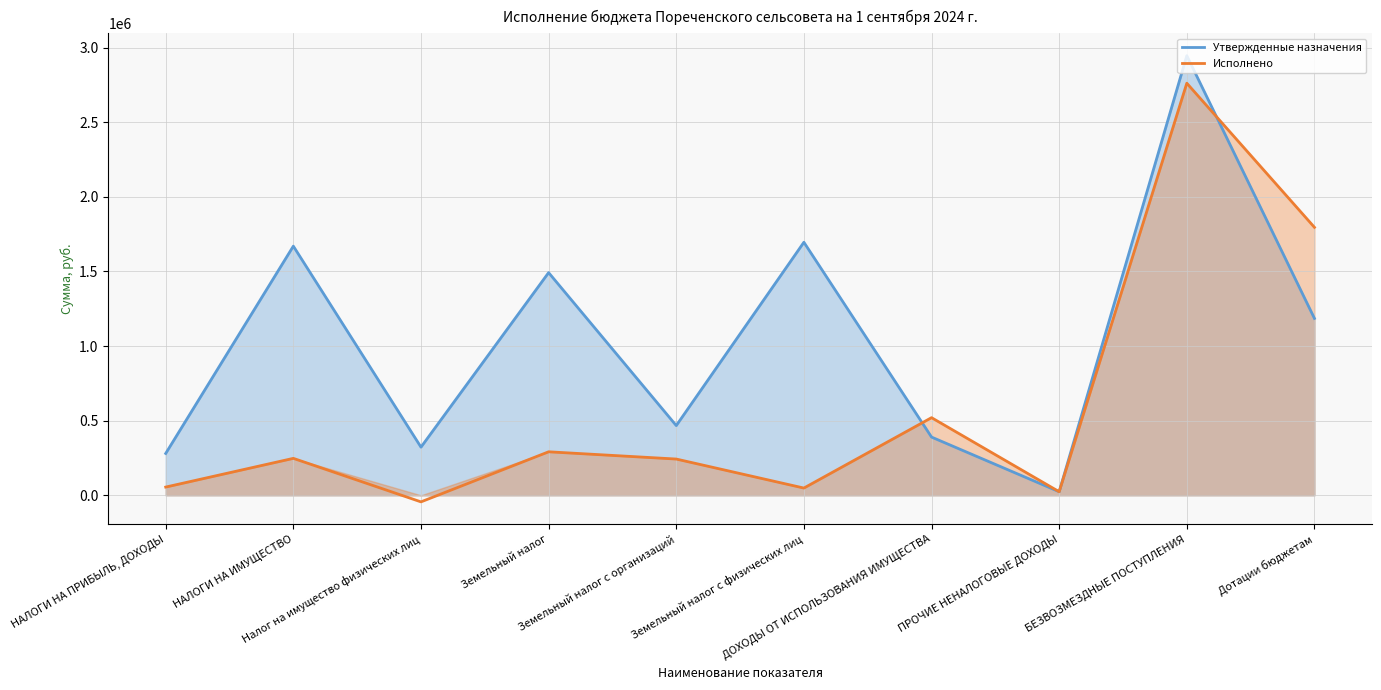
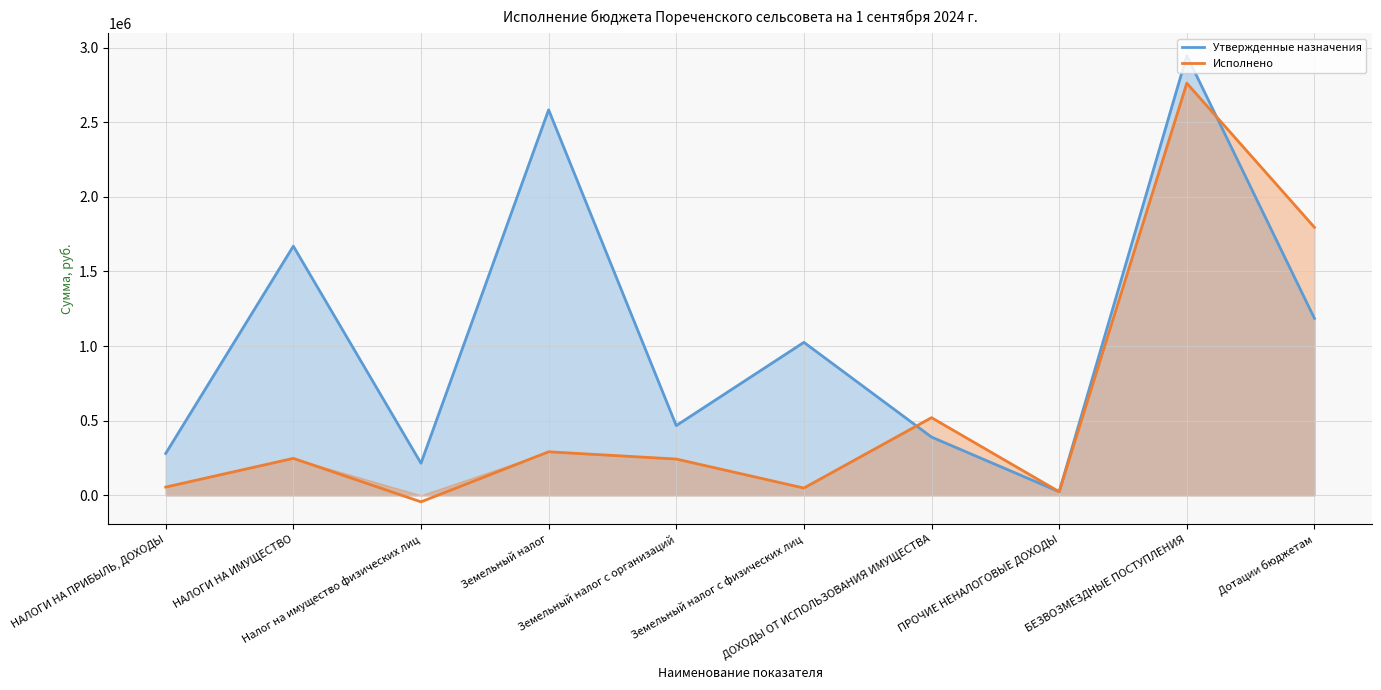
  {
    "Утвержденные назначения": {
      "НАЛОГИ НА ПРИБЫЛЬ, ДОХОДЫ": 280000,
      "НАЛОГИ НА ИМУЩЕСТВО": 1670000,
-     "Налог на имущество физических лиц": 320000,
-     "Земельный налог": 1490000,
+     "Налог на имущество физических лиц": 210000,
+     "Земельный налог": 2580000,
      "Земельный налог с организаций": 470000,
-     "Земельный налог с физических лиц": 1700000,
+     "Земельный налог с физических лиц": 1020000,
      "ДОХОДЫ ОТ ИСПОЛЬЗОВАНИЯ ИМУЩЕСТВА": 390000,
      "Дотации бюджетам": 1190000
    }
  }
